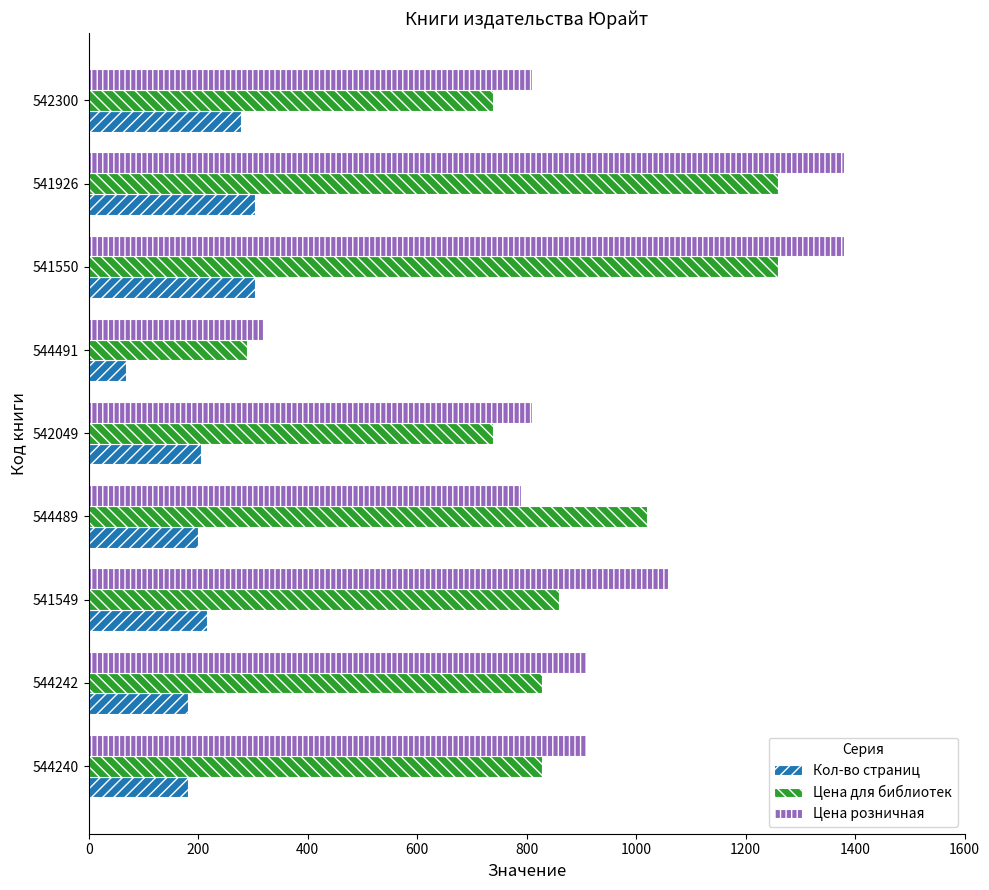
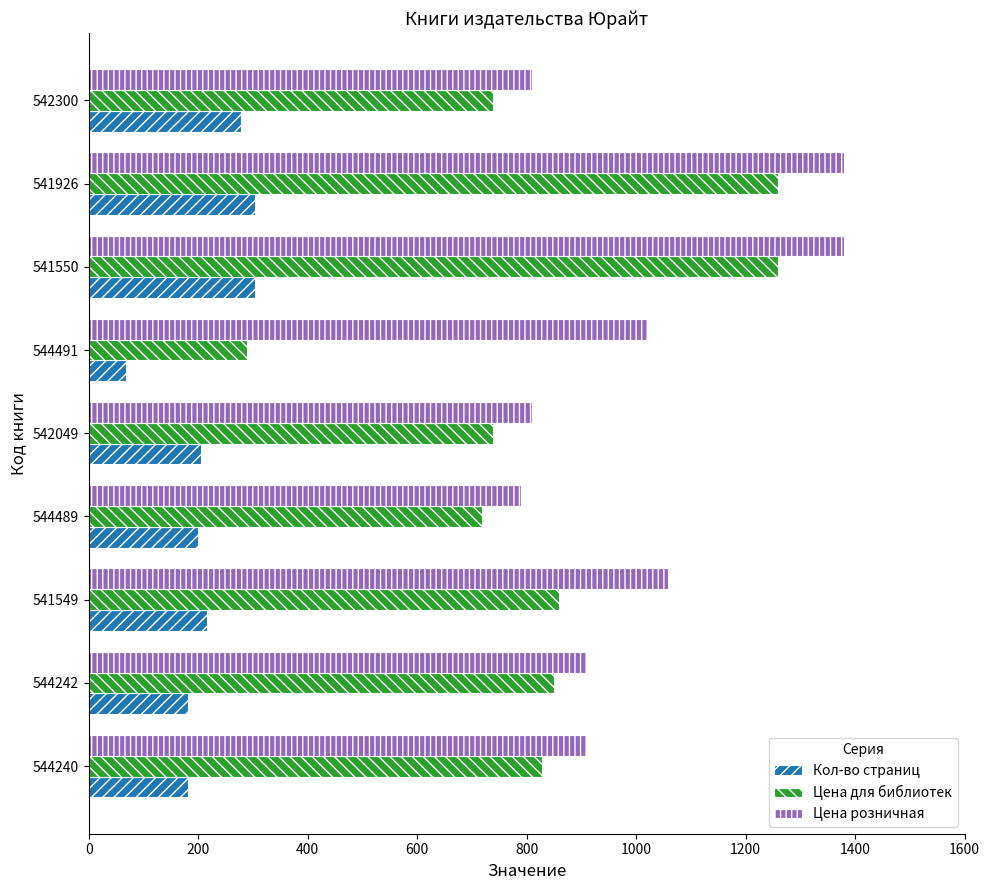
  {
    "Кол-во страниц": {
      "542300": 280,
      "541926": 300,
      "541550": 300,
      "544491": 70,
      "542049": 210,
      "544489": 200,
      "541549": 220,
      "544242": 180,
      "544240": 180
    },
    "Цена для библиотек": {
      "542300": 740,
      "541926": 1260,
      "541550": 1260,
      "544491": 290,
      "542049": 740,
-     "544489": 1020,
+     "544489": 720,
      "541549": 860,
-     "544242": 830,
+     "544242": 850,
      "544240": 830
    },
    "Цена розничная": {
      "542300": 810,
      "541926": 1380,
      "541550": 1380,
-     "544491": 320,
+     "544491": 1020,
      "542049": 810,
      "544489": 790,
      "541549": 1060,
      "544242": 910,
      "544240": 910
    }
  }
